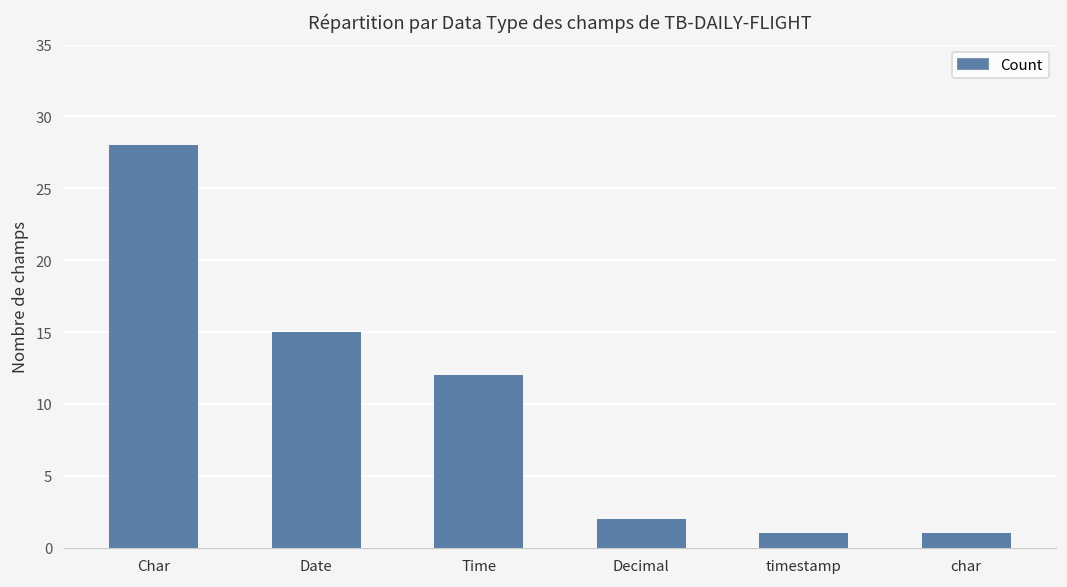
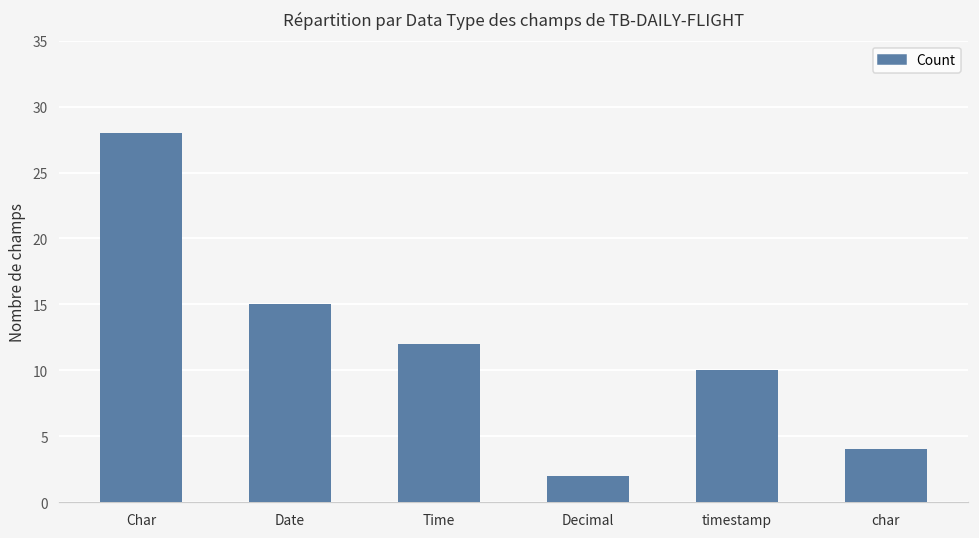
  {
    "Char": 28,
    "Date": 15,
    "Time": 12,
    "Decimal": 2,
-   "timestamp": 1,
-   "char": 1
+   "timestamp": 10,
+   "char": 4
  }
